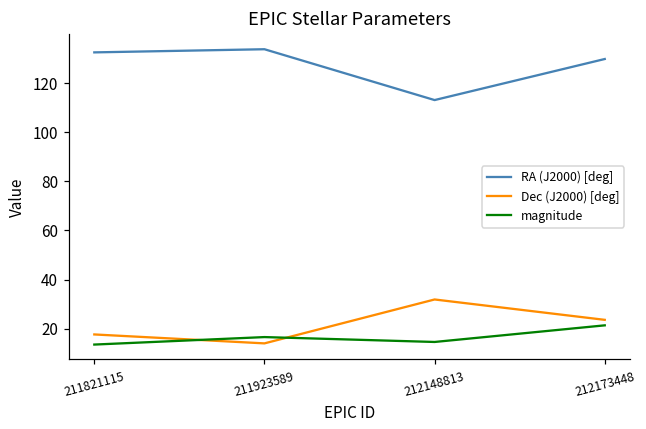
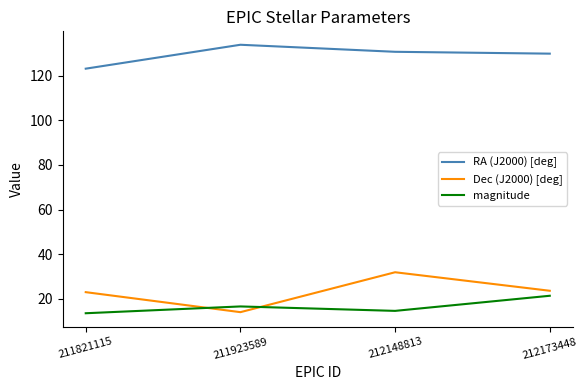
  {
    "RA (J2000) [deg]": {
-     "211821115": 133,
+     "211821115": 123,
      "211923589": 134,
-     "212148813": 113,
+     "212148813": 131,
      "212173448": 130
    },
    "Dec (J2000) [deg]": {
-     "211821115": 18,
+     "211821115": 23,
      "211923589": 14,
      "212148813": 32,
      "212173448": 24
    },
    "magnitude": {
      "211821115": 13,
      "211923589": 17,
      "212148813": 15,
      "212173448": 21
    }
  }
